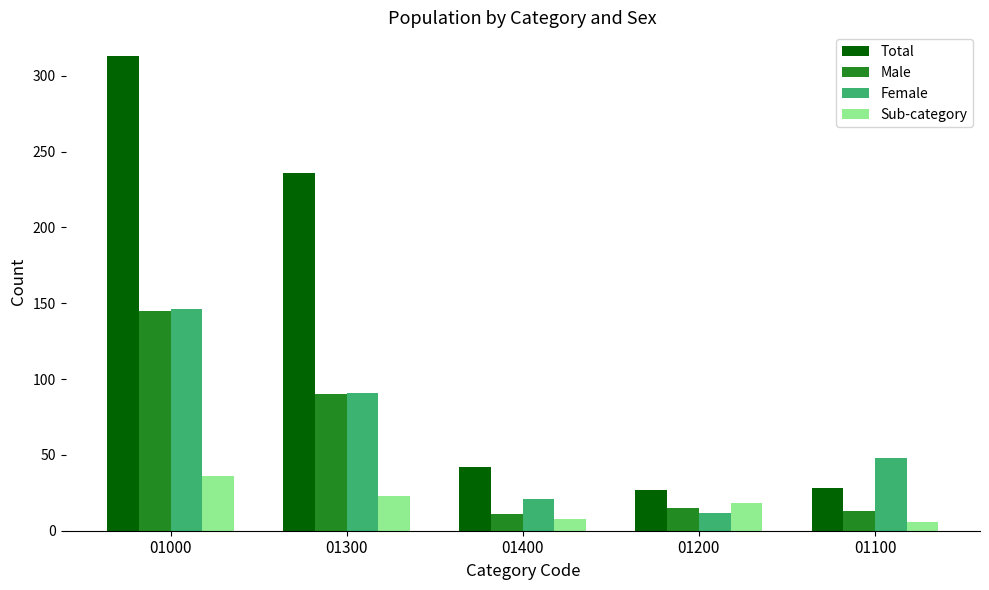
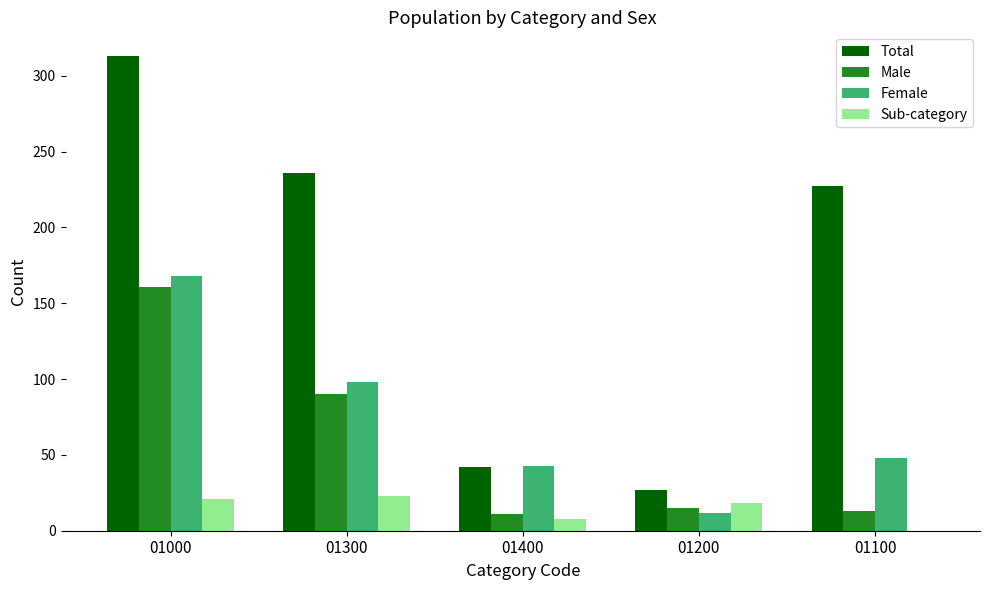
  {
    "Total": {
      "01000": 313,
      "01300": 236,
      "01400": 42,
      "01200": 27,
-     "01100": 28
+     "01100": 227
    },
    "Male": {
-     "01000": 145,
+     "01000": 161,
      "01300": 90,
      "01400": 11,
      "01200": 15,
      "01100": 13
    },
    "Female": {
-     "01000": 146,
-     "01300": 91,
-     "01400": 21,
+     "01000": 168,
+     "01300": 98,
+     "01400": 43,
      "01200": 12,
      "01100": 48
    },
    "Sub-category": {
-     "01000": 36,
+     "01000": 21,
      "01300": 23,
      "01400": 8,
      "01200": 18,
-     "01100": 6
+     "01100": 0
    }
  }
